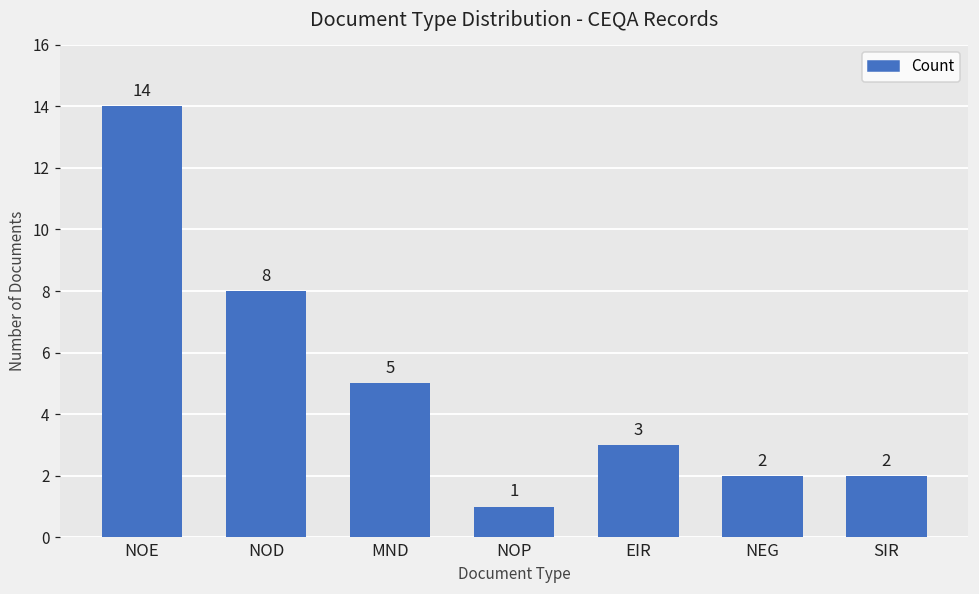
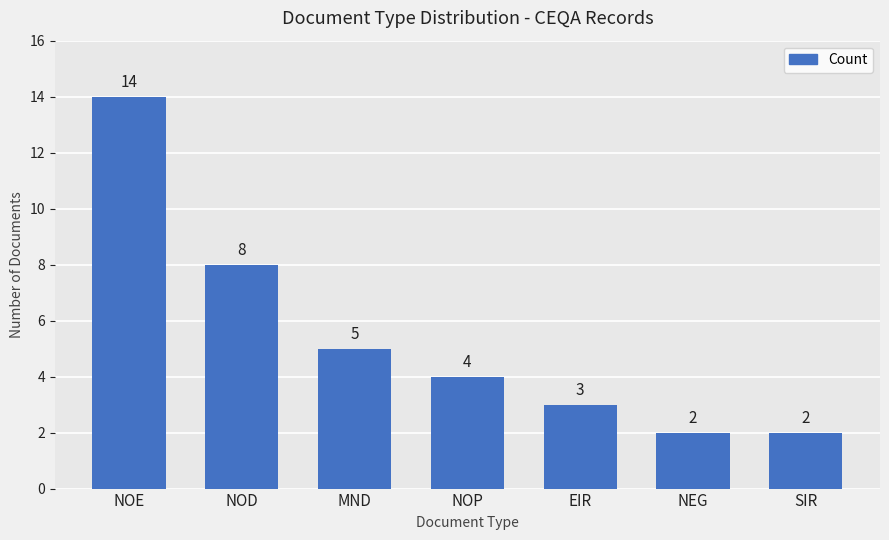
  {
    "NOE": 14,
    "NOD": 8,
    "MND": 5,
-   "NOP": 1,
+   "NOP": 4,
    "EIR": 3,
    "NEG": 2,
    "SIR": 2
  }
